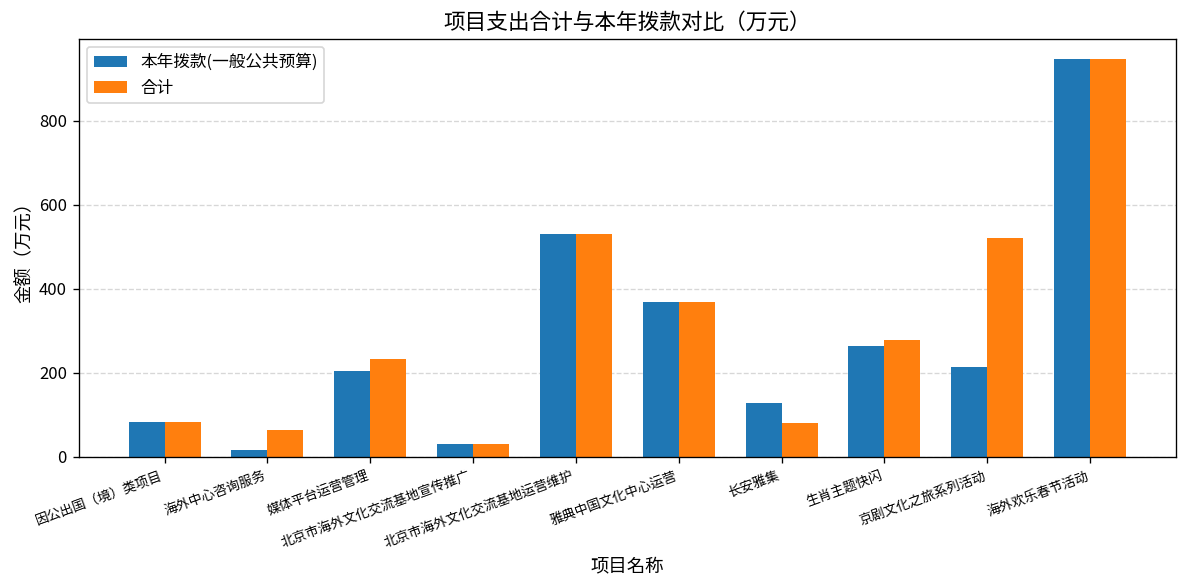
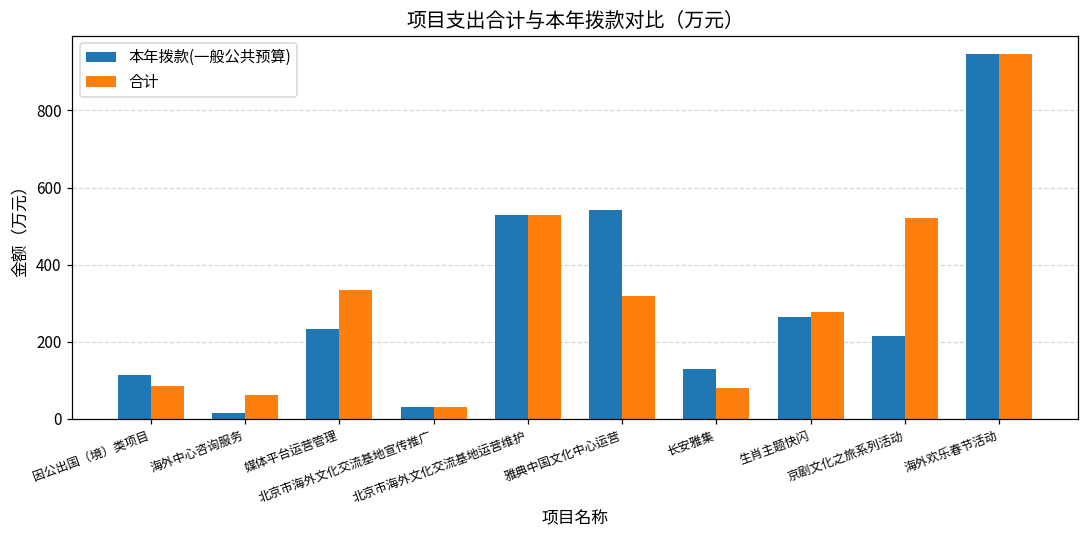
  {
    "本年拨款(一般公共预算)": {
-     "因公出国（境）类项目": 80,
+     "因公出国（境）类项目": 110,
      "海外中心咨询服务": 20,
-     "媒体平台运营管理": 210,
+     "媒体平台运营管理": 230,
      "北京市海外文化交流基地宣传推广": 30,
      "北京市海外文化交流基地运营维护": 530,
-     "雅典中国文化中心运营": 370,
+     "雅典中国文化中心运营": 540,
      "长安雅集": 130,
      "生肖主题快闪": 260,
      "京剧文化之旅系列活动": 210,
      "海外欢乐春节活动": 950
    },
    "合计": {
      "因公出国（境）类项目": 80,
      "海外中心咨询服务": 60,
-     "媒体平台运营管理": 230,
+     "媒体平台运营管理": 330,
      "北京市海外文化交流基地宣传推广": 30,
      "北京市海外文化交流基地运营维护": 530,
-     "雅典中国文化中心运营": 370,
+     "雅典中国文化中心运营": 320,
      "长安雅集": 80,
      "生肖主题快闪": 280,
      "京剧文化之旅系列活动": 520,
      "海外欢乐春节活动": 950
    }
  }
